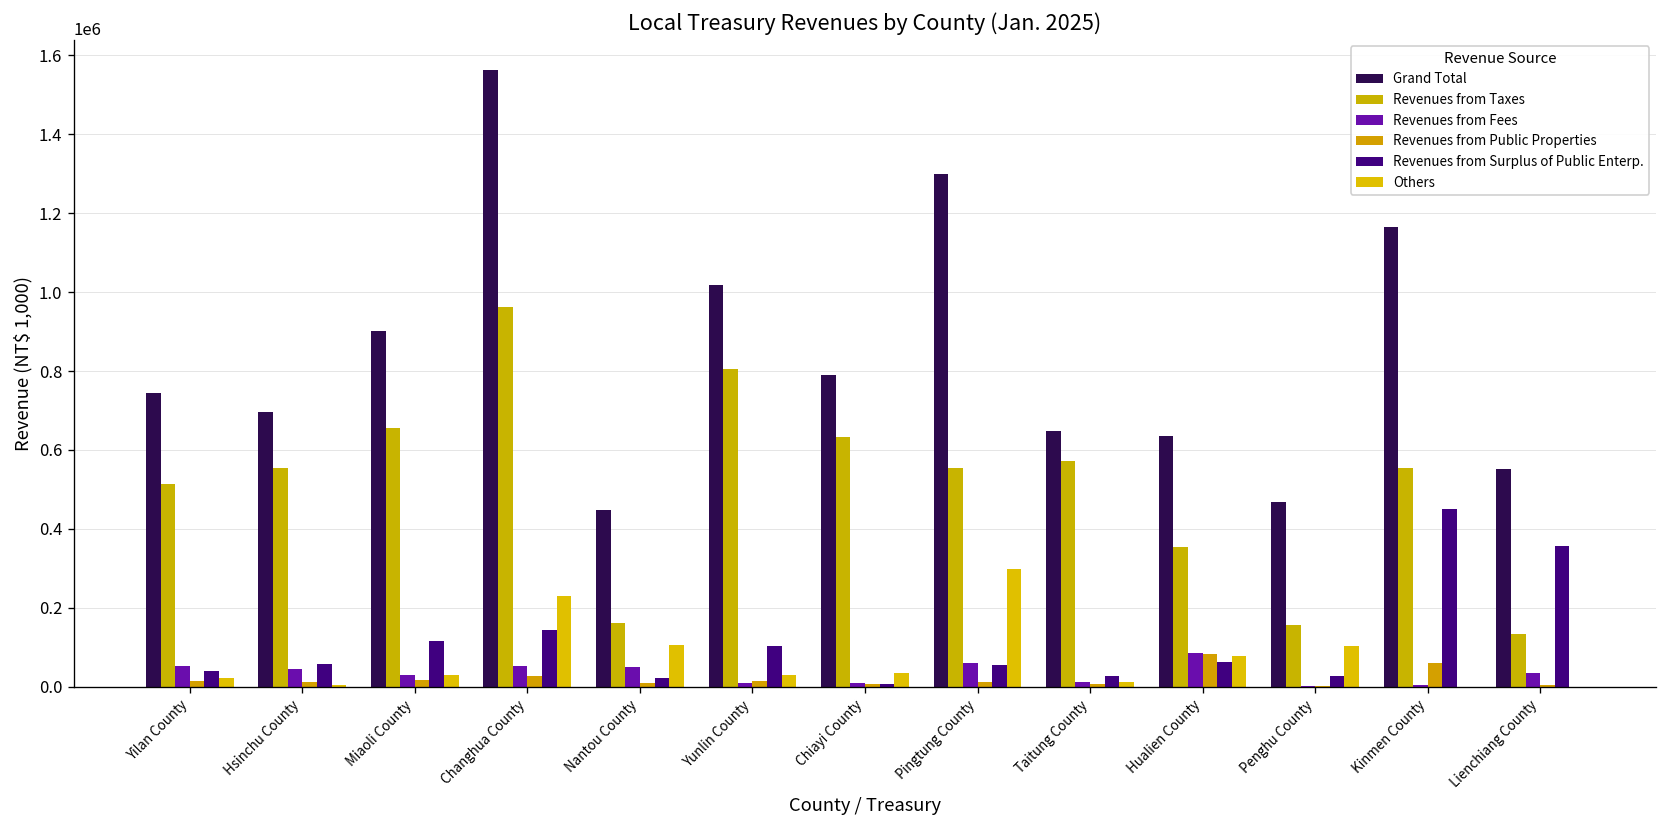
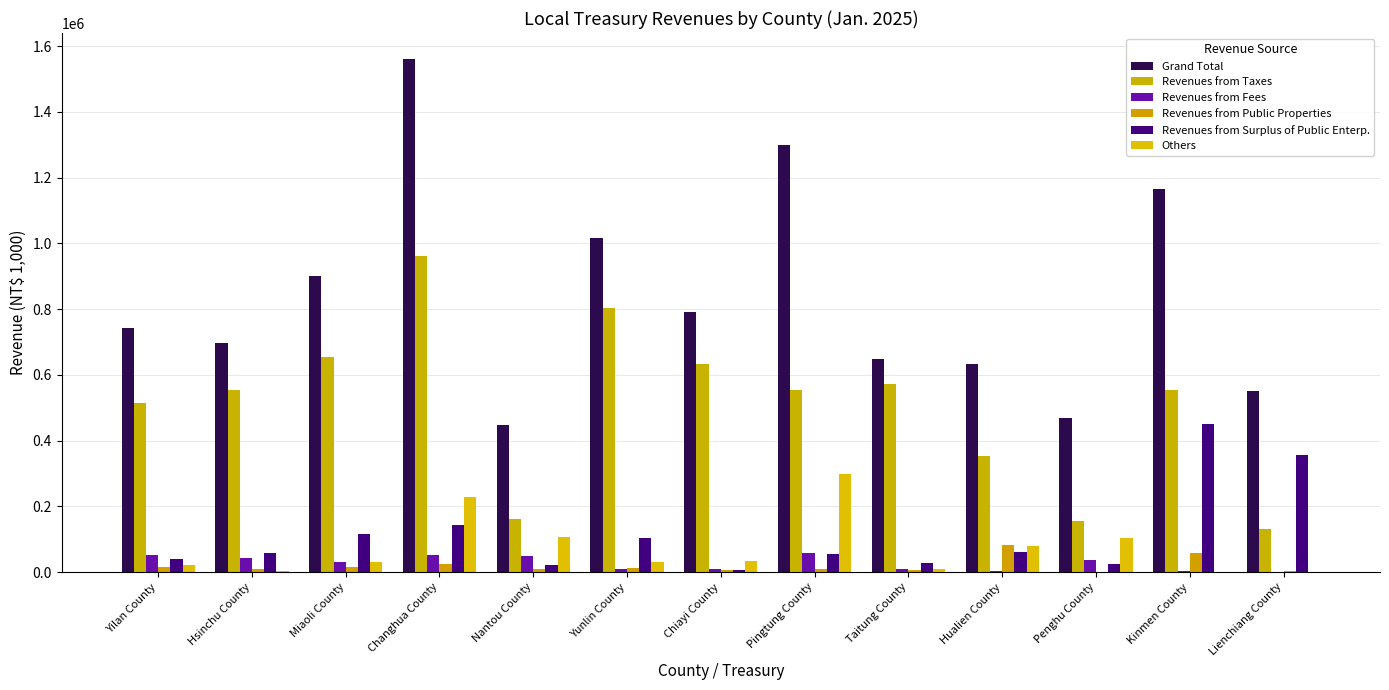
  {
    "Revenues from Fees": {
      "Yilan County": 50000,
      "Hsinchu County": 40000,
      "Miaoli County": 30000,
      "Changhua County": 50000,
      "Nantou County": 50000,
      "Yunlin County": 10000,
      "Chiayi County": 10000,
      "Pingtung County": 60000,
      "Taitung County": 10000,
-     "Hualien County": 80000,
-     "Penghu County": 0,
-     "Lienchiang County": 30000
+     "Hualien County": 0,
+     "Penghu County": 40000,
+     "Lienchiang County": 0
    }
  }
